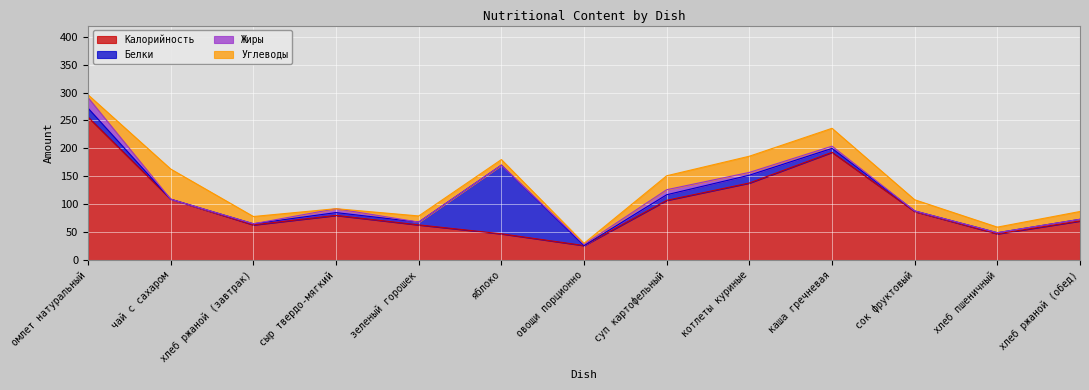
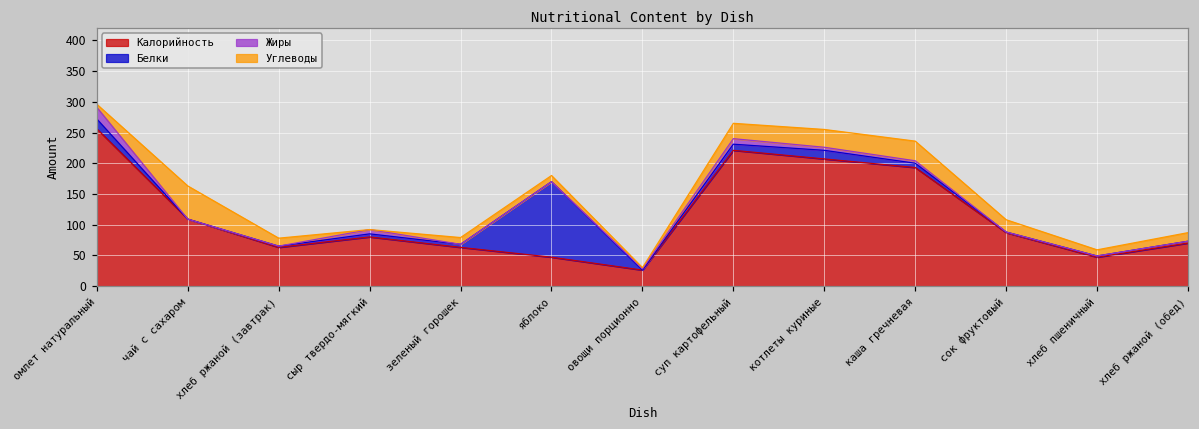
  {
    "Калорийность": {
      "омлет натуральный": 260,
      "сыр твердо-мягкий": 80,
      "зеленый горошек": 60,
      "яблоко": 50,
-     "суп картофельный": 110,
-     "котлеты куриные": 140,
+     "суп картофельный": 220,
+     "котлеты куриные": 210,
      "каша гречневая": 190
    },
    "Белки": {
      "омлет натуральный": 20,
      "сыр твердо-мягкий": 10,
      "суп картофельный": 10,
      "котлеты куриные": 10
    },
    "Жиры": {
      "омлет натуральный": 20,
      "суп картофельный": 10,
      "котлеты куриные": 10
    },
    "Углеводы": {
      "омлет натуральный": 10,
      "чай с сахаром": 50,
      "хлеб ржаной (завтрак)": 10,
      "зеленый горошек": 10,
      "яблоко": 10,
      "суп картофельный": 30,
      "котлеты куриные": 30,
      "каша гречневая": 30,
      "сок фруктовый": 20,
      "хлеб пшеничный": 10,
      "хлеб ржаной (обед)": 10
    }
  }
